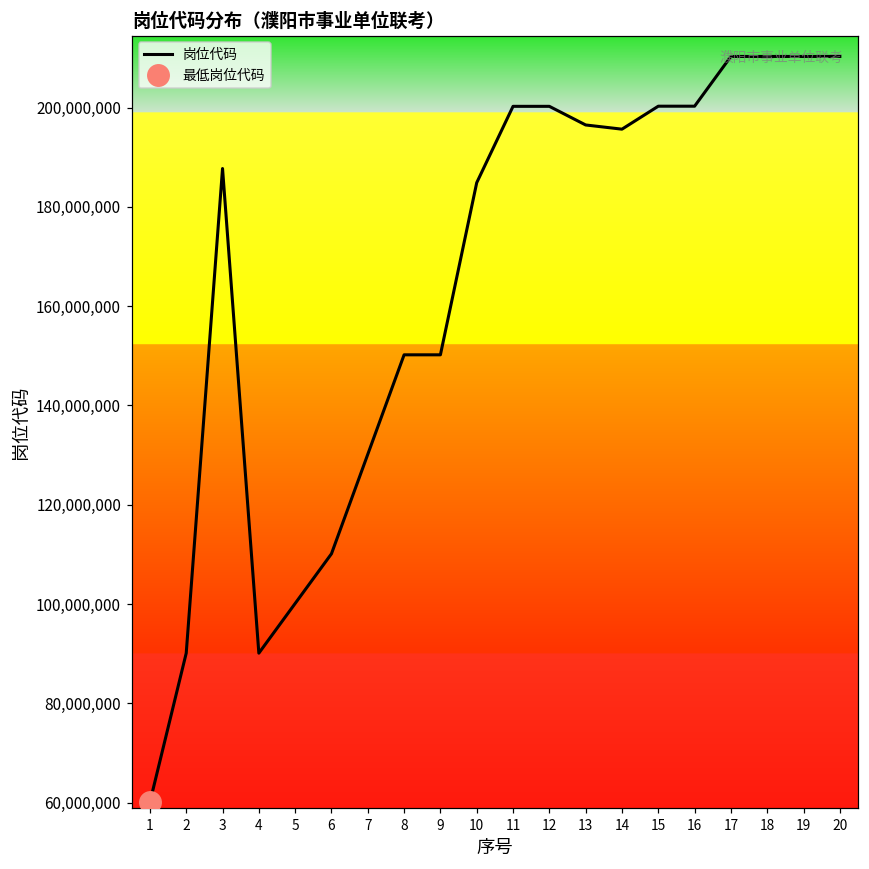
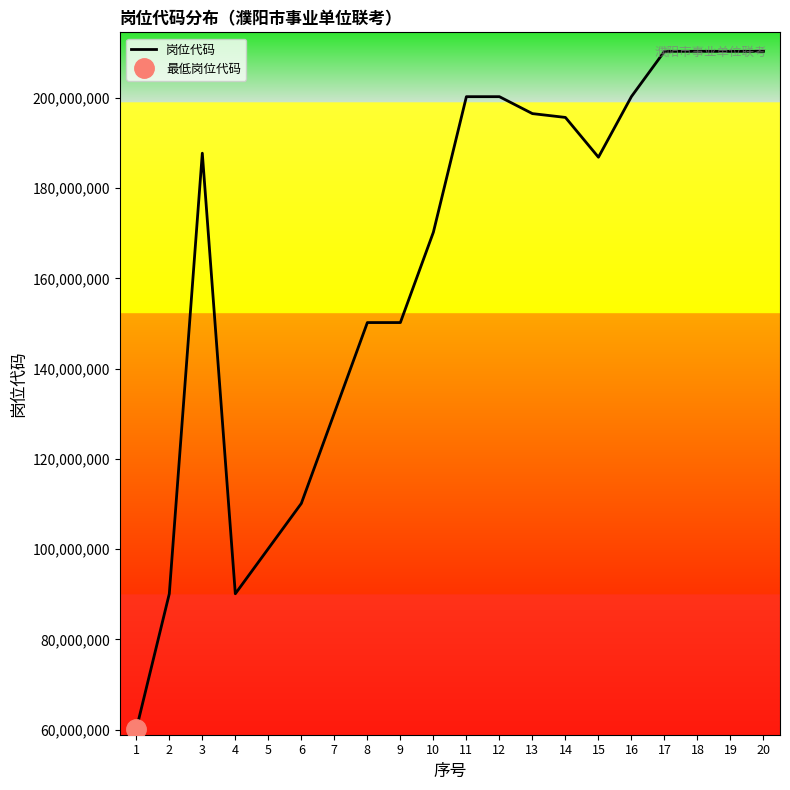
  {
    "岗位代码": {
      "2": "90,000,000",
      "3": "188,000,000",
      "4": "90,000,000",
      "5": "100,000,000",
      "6": "110,000,000",
      "7": "130,000,000",
      "8": "150,000,000",
      "9": "150,000,000",
-     "10": "185,000,000",
+     "10": "170,000,000",
      "11": "200,000,000",
      "12": "200,000,000",
      "13": "196,000,000",
      "14": "196,000,000",
-     "15": "200,000,000",
+     "15": "187,000,000",
      "16": "200,000,000",
      "17": "210,000,000",
      "18": "210,000,000",
      "19": "210,000,000",
      "20": "210,000,000"
    }
  }
